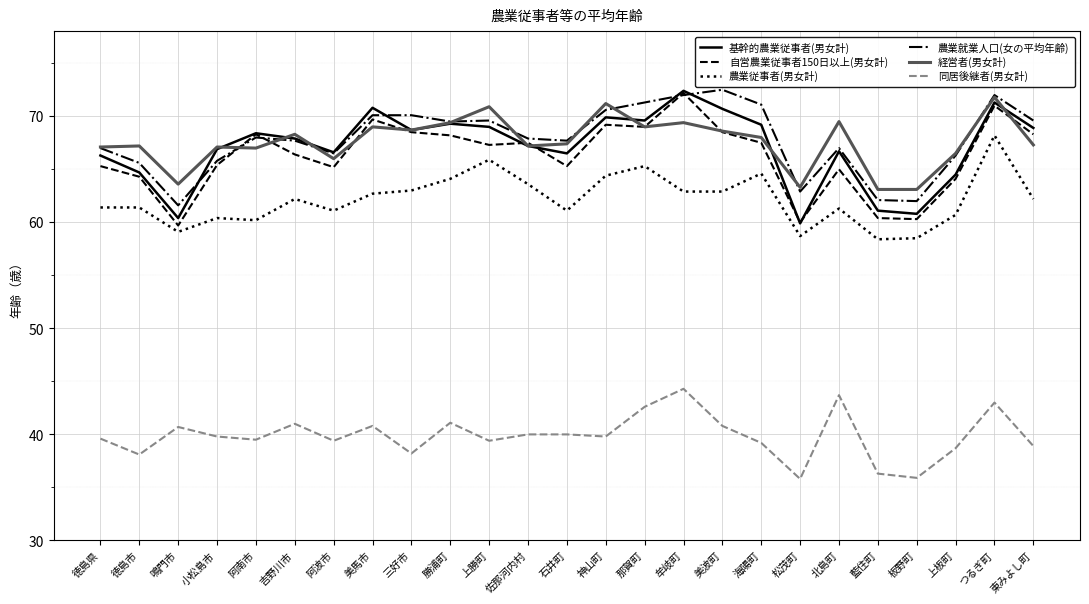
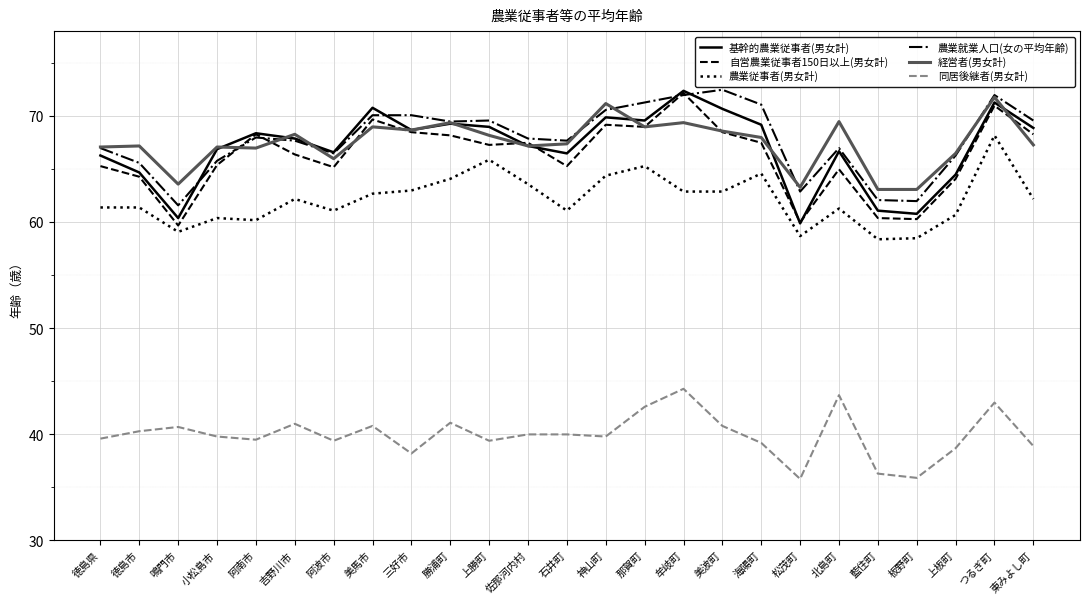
  {
    "経営者(男女計)": {
      "徳島市": 67.2,
      "鳴門市": 63.6,
      "阿南市": 67.0,
      "吉野川市": 68.3,
      "阿波市": 66.0,
      "美馬市": 69.0,
-     "上勝町": 70.9,
+     "上勝町": 68.2,
      "石井町": 67.4,
      "神山町": 71.2,
      "牟岐町": 69.4,
      "海陽町": 68.0,
      "松茂町": 63.3,
      "北島町": 69.5,
      "藍住町": 63.1,
      "板野町": 63.1,
      "東みよし町": 67.3
    },
    "同居後継者(男女計)": {
      "徳島県": 39.6,
-     "徳島市": 38.1,
+     "徳島市": 40.3,
      "鳴門市": 40.7,
      "小松島市": 39.8,
      "阿南市": 39.5,
      "吉野川市": 41.0,
      "阿波市": 39.4,
      "美馬市": 40.8,
      "三好市": 38.2,
      "勝浦町": 41.1,
      "上勝町": 39.4,
      "佐那河内村": 40.0,
      "石井町": 40.0,
      "神山町": 39.8,
      "那賀町": 42.6,
      "牟岐町": 44.3,
      "美波町": 40.8,
      "海陽町": 39.2,
      "松茂町": 35.8,
      "北島町": 43.7,
      "藍住町": 36.3,
      "板野町": 35.9,
      "上板町": 38.7,
      "つるぎ町": 43.0,
      "東みよし町": 38.9
    }
  }
